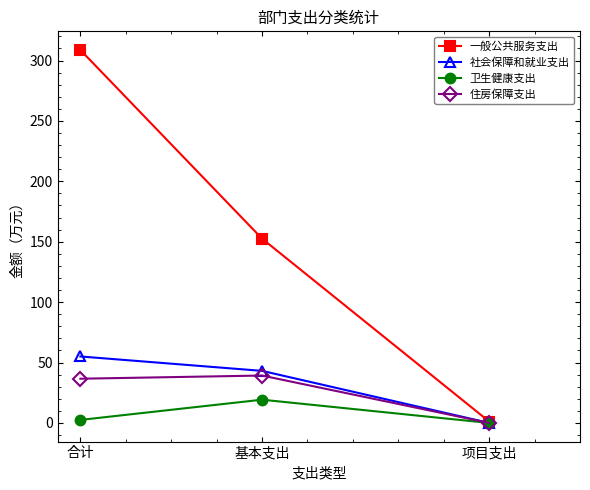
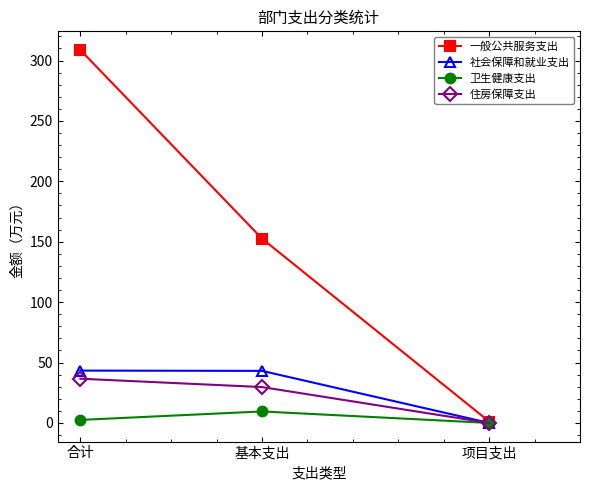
  {
    "一般公共服务支出": {
      "合计": 309,
      "基本支出": 153
    },
    "社会保障和就业支出": {
-     "合计": 55,
+     "合计": 43,
      "基本支出": 43
    },
    "卫生健康支出": {
      "合计": 3,
-     "基本支出": 19
+     "基本支出": 10
    },
    "住房保障支出": {
      "合计": 37,
-     "基本支出": 39
+     "基本支出": 30
    }
  }
